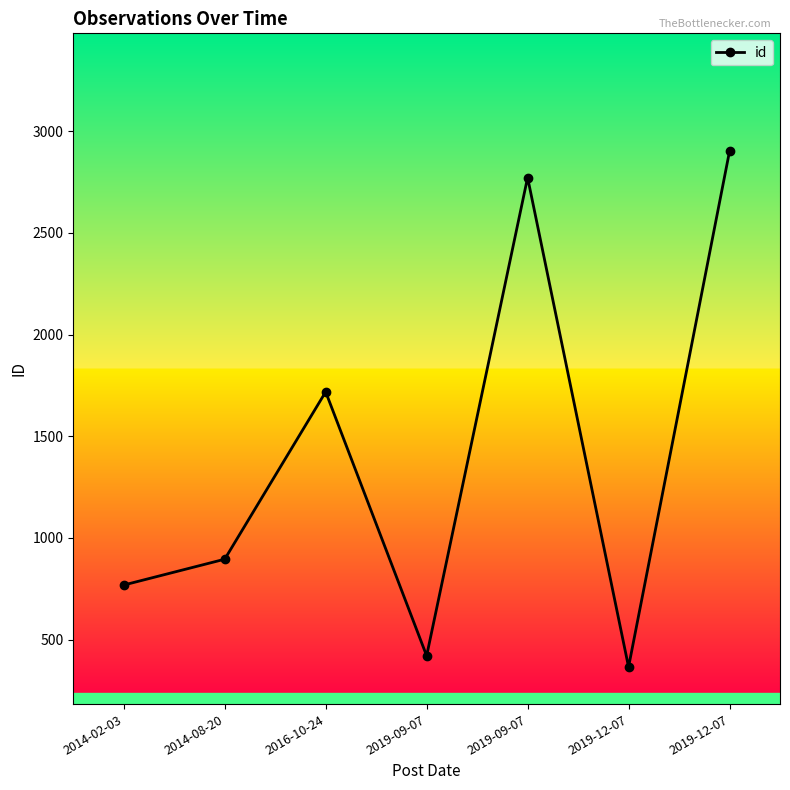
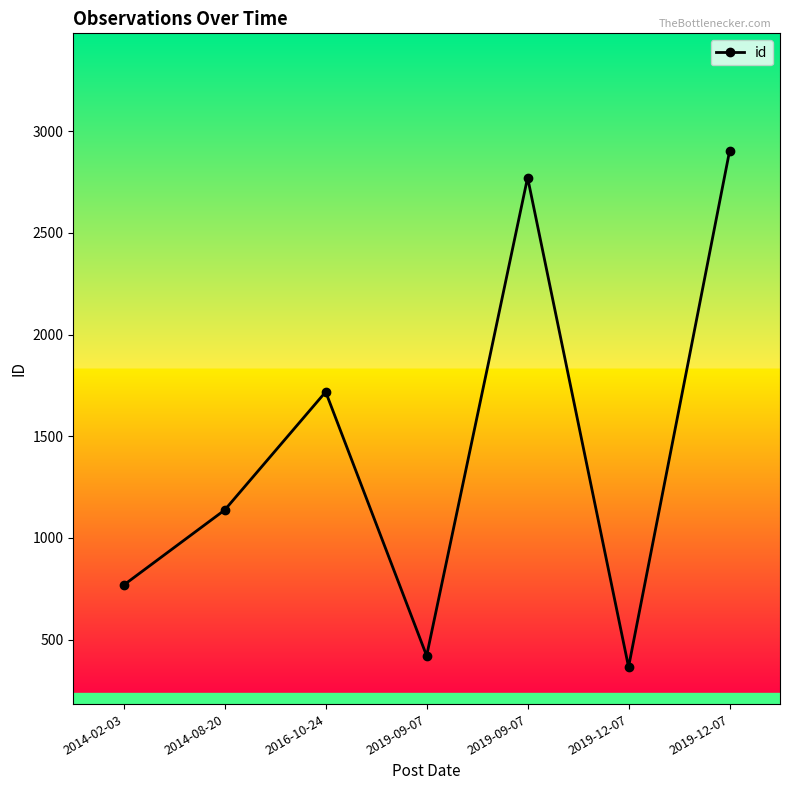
  {
    "2014-02-03": 770,
-   "2014-08-20": 900,
+   "2014-08-20": 1140,
    "2016-10-24": 1720
  }
